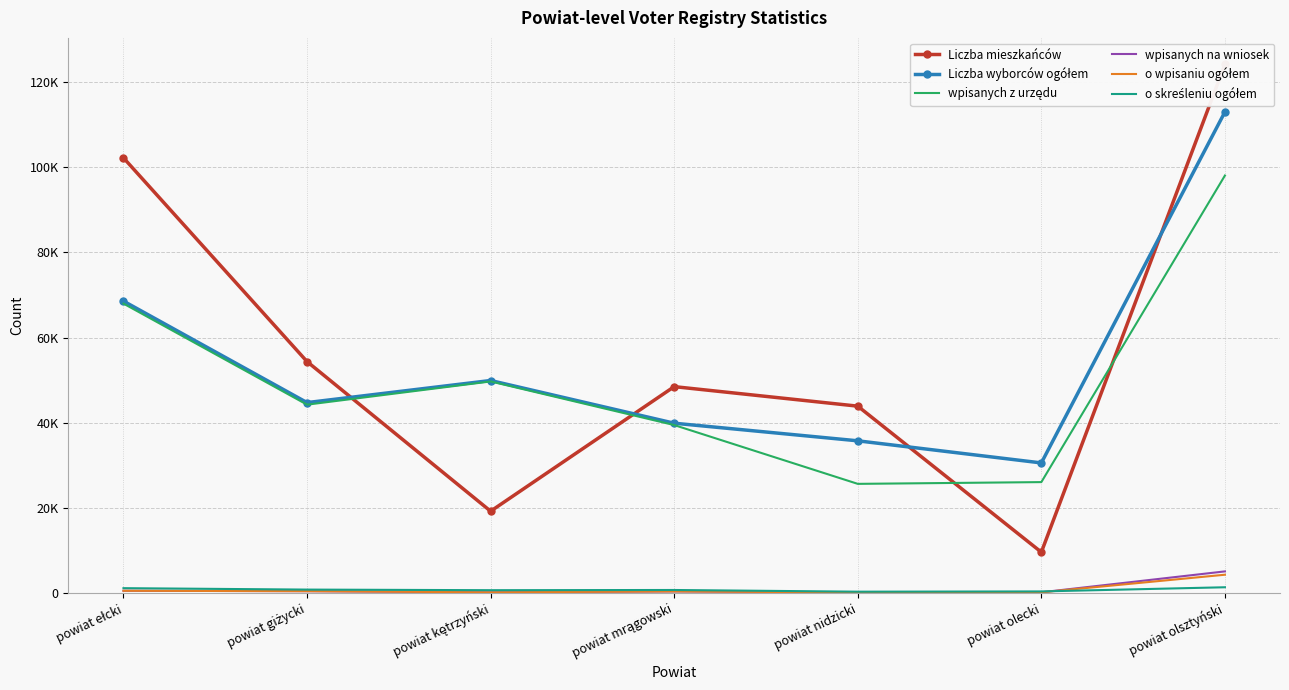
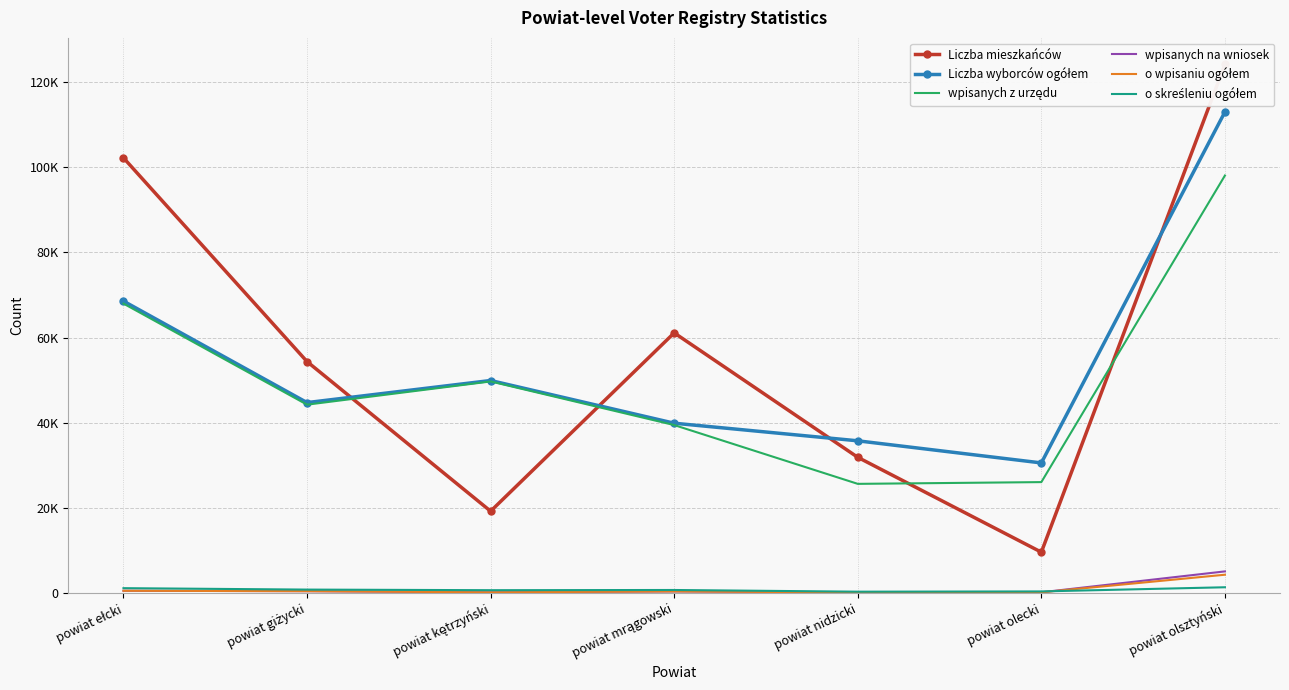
  {
    "Liczba mieszkańców": {
      "powiat ełcki": 102000,
      "powiat giżycki": 54000,
      "powiat kętrzyński": 19000,
-     "powiat mrągowski": 49000,
-     "powiat nidzicki": 44000,
+     "powiat mrągowski": 61000,
+     "powiat nidzicki": 32000,
      "powiat olecki": 10000
    },
    "Liczba wyborców ogółem": {
      "powiat nidzicki": 36000,
      "powiat olecki": 31000,
      "powiat olsztyński": 113000
    },
    "wpisanych na wniosek": {
      "powiat olsztyński": 5000
    },
    "o wpisaniu ogółem": {
      "powiat olsztyński": 4000
    }
  }
